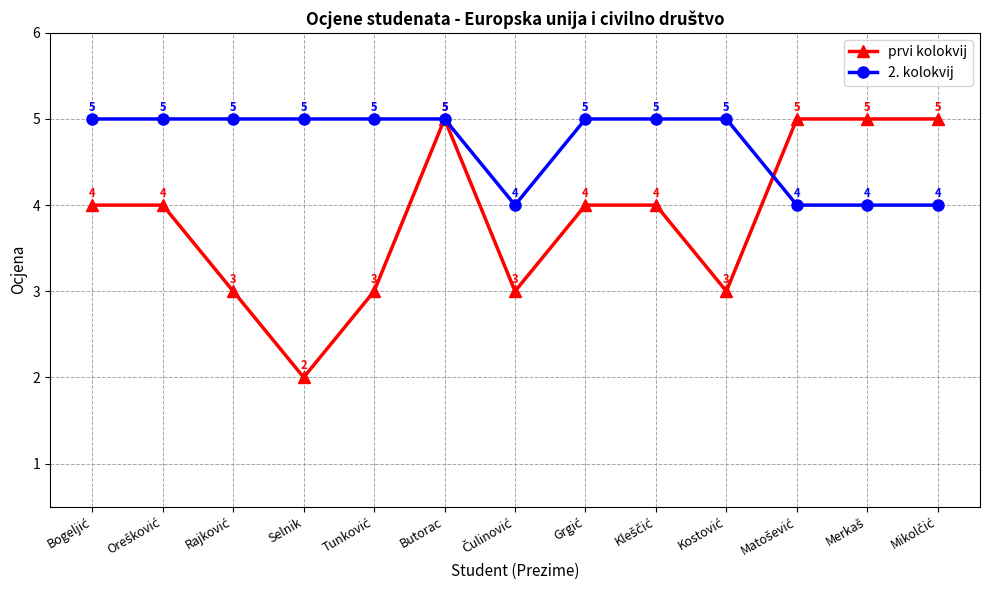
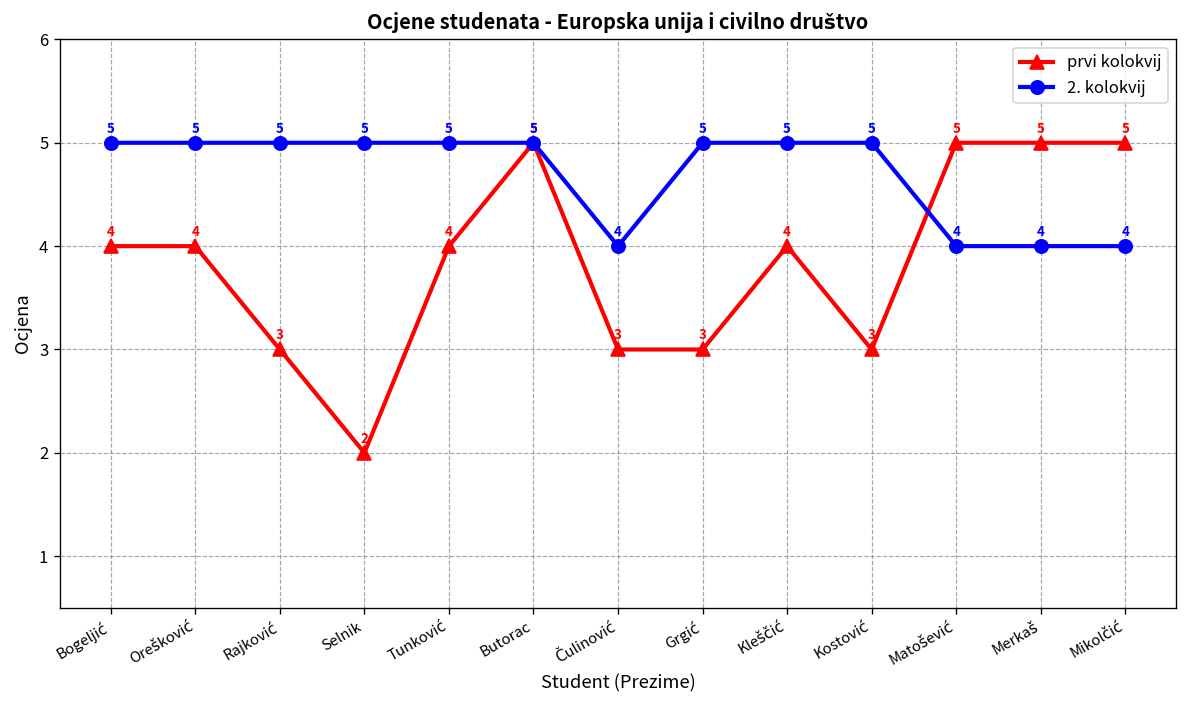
  {
    "prvi kolokvij": {
      "Bogeljić": 4,
      "Orešković": 4,
      "Rajković": 3,
      "Selnik": 2,
-     "Tunković": 3,
+     "Tunković": 4,
      "Čulinović": 3,
-     "Grgić": 4,
+     "Grgić": 3,
      "Kleščić": 4,
      "Kostović": 3,
      "Matošević": 5,
      "Merkaš": 5,
      "Mikolčić": 5
    },
    "2. kolokvij": {
      "Bogeljić": 5,
      "Orešković": 5,
      "Rajković": 5,
      "Selnik": 5,
      "Tunković": 5,
      "Čulinović": 4,
      "Grgić": 5,
      "Kleščić": 5,
      "Kostović": 5,
      "Matošević": 4,
      "Merkaš": 4,
      "Mikolčić": 4
    }
  }
